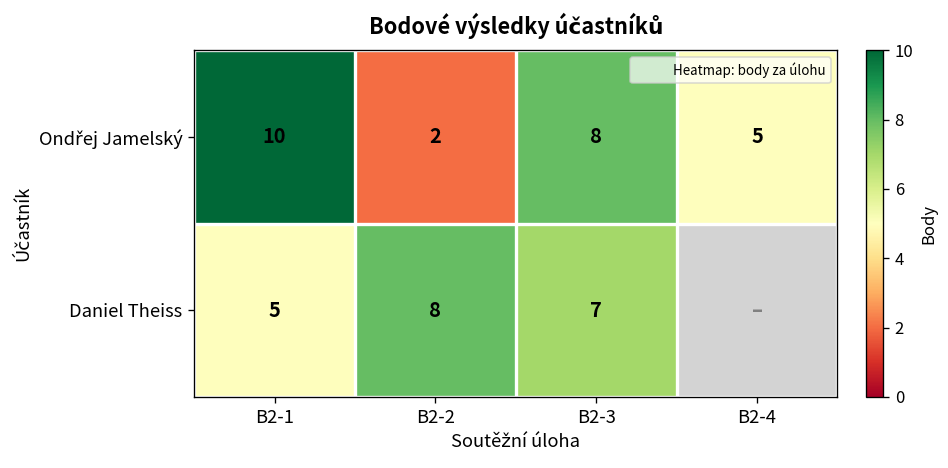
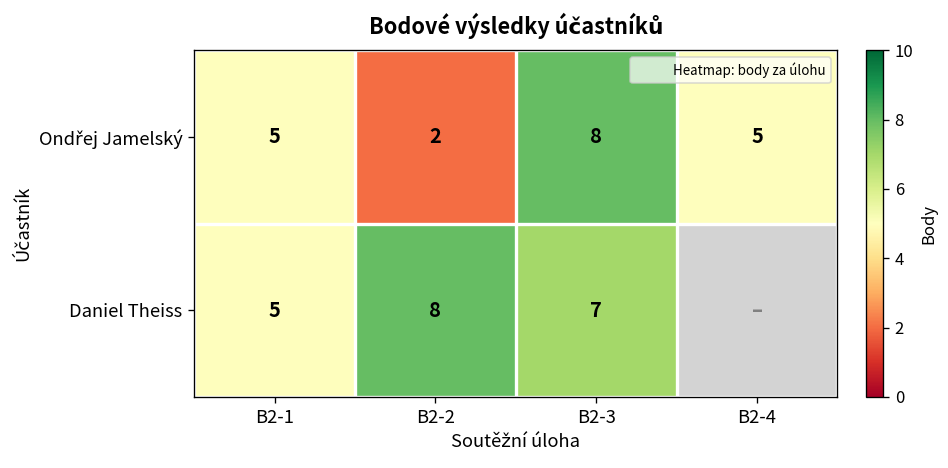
  {
    "Ondřej Jamelský": {
-     "B2-1": 10,
+     "B2-1": 5,
      "B2-2": 2,
      "B2-3": 8,
      "B2-4": 5
    },
    "Daniel Theiss": {
      "B2-1": 5,
      "B2-2": 8,
      "B2-3": 7
    }
  }
